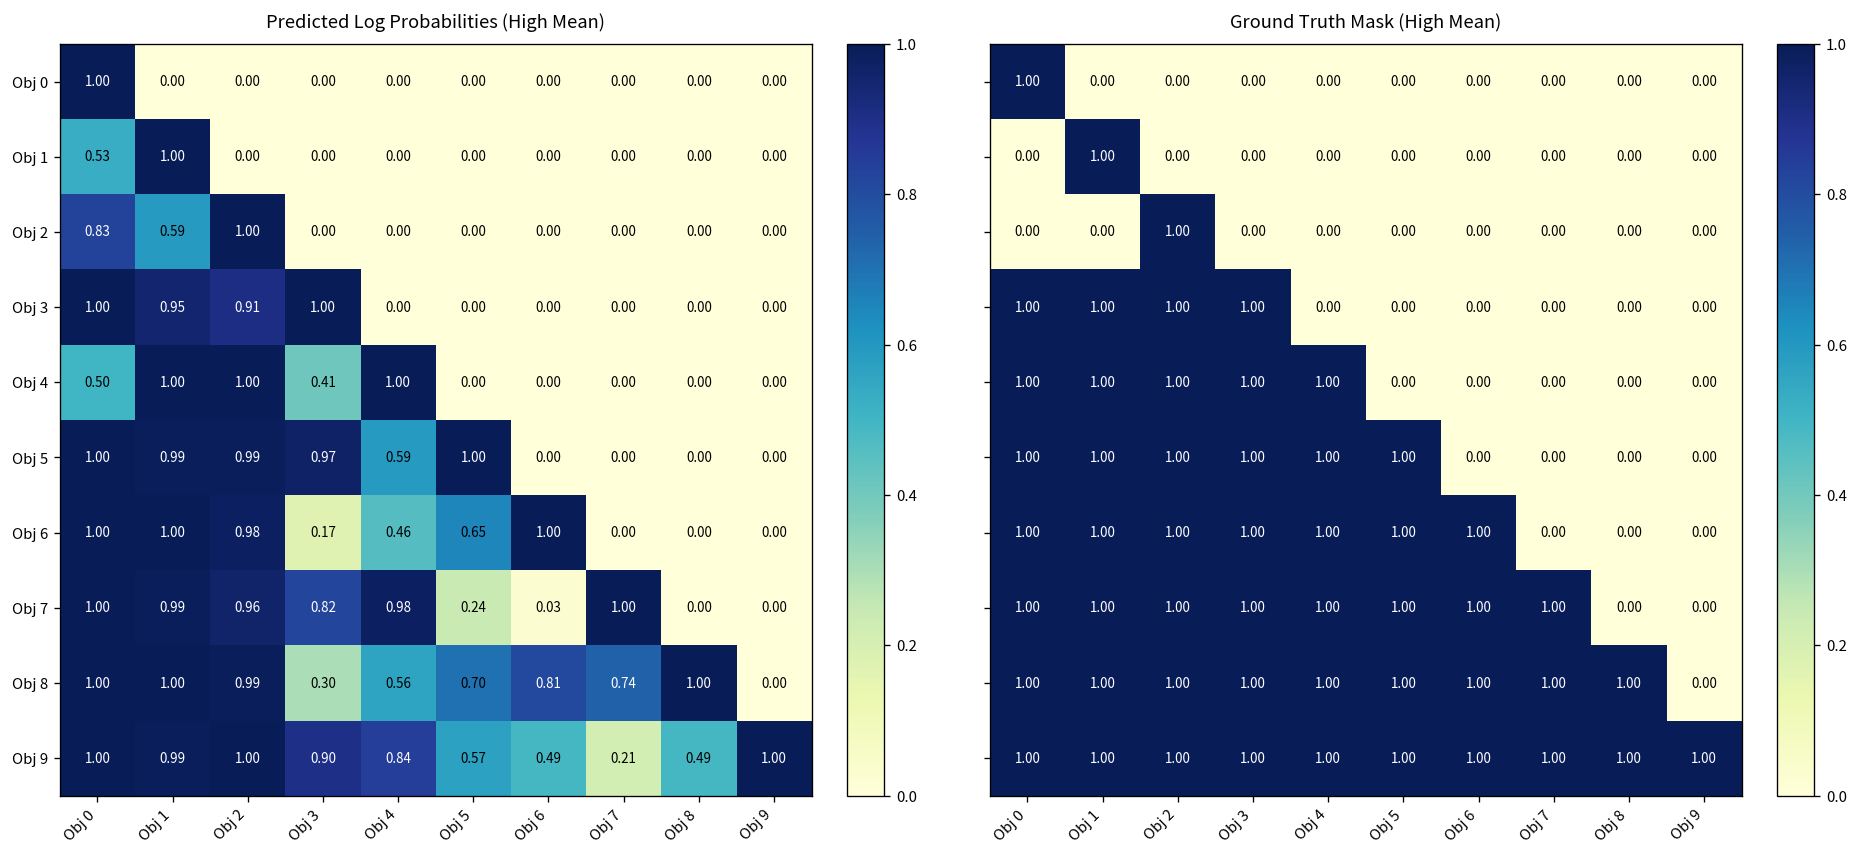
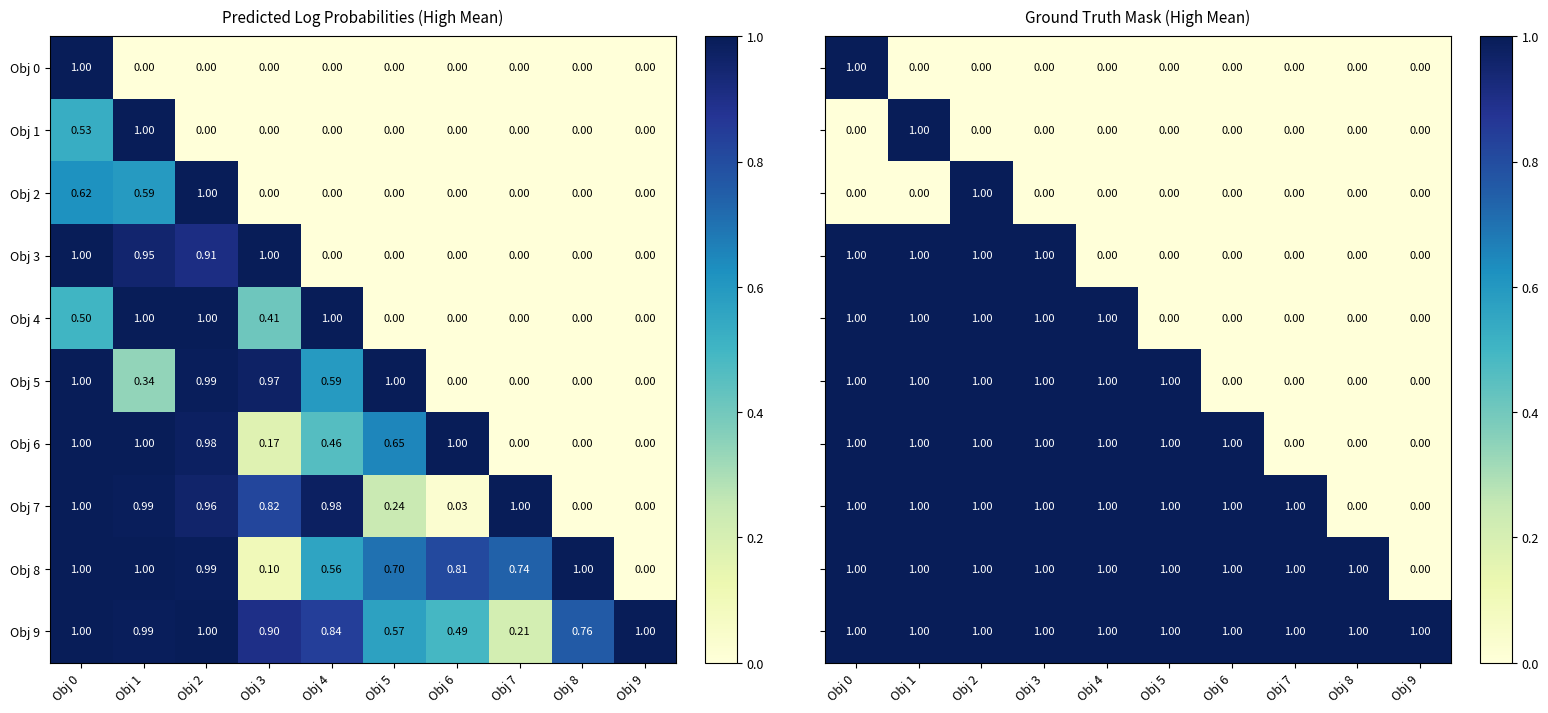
  {
    "Predicted Log Probabilities (High Mean)": {
      "Obj 0": {
        "Obj 0": 1.00,
        "Obj 1": 0.00,
        "Obj 2": 0.00,
        "Obj 3": 0.00,
        "Obj 4": 0.00,
        "Obj 5": 0.00,
        "Obj 6": 0.00,
        "Obj 7": 0.00,
        "Obj 8": 0.00,
        "Obj 9": 0.00
      },
      "Obj 1": {
        "Obj 0": 0.53,
        "Obj 1": 1.00,
        "Obj 2": 0.00,
        "Obj 3": 0.00,
        "Obj 4": 0.00,
        "Obj 5": 0.00,
        "Obj 6": 0.00,
        "Obj 7": 0.00,
        "Obj 8": 0.00,
        "Obj 9": 0.00
      },
      "Obj 2": {
-       "Obj 0": 0.83,
+       "Obj 0": 0.62,
        "Obj 1": 0.59,
        "Obj 2": 1.00,
        "Obj 3": 0.00,
        "Obj 4": 0.00,
        "Obj 5": 0.00,
        "Obj 6": 0.00,
        "Obj 7": 0.00,
        "Obj 8": 0.00,
        "Obj 9": 0.00
      },
      "Obj 3": {
        "Obj 0": 1.00,
        "Obj 1": 0.95,
        "Obj 2": 0.91,
        "Obj 3": 1.00,
        "Obj 4": 0.00,
        "Obj 5": 0.00,
        "Obj 6": 0.00,
        "Obj 7": 0.00,
        "Obj 8": 0.00,
        "Obj 9": 0.00
      },
      "Obj 4": {
        "Obj 0": 0.50,
        "Obj 1": 1.00,
        "Obj 2": 1.00,
        "Obj 3": 0.41,
        "Obj 4": 1.00,
        "Obj 5": 0.00,
        "Obj 6": 0.00,
        "Obj 7": 0.00,
        "Obj 8": 0.00,
        "Obj 9": 0.00
      },
      "Obj 5": {
        "Obj 0": 1.00,
-       "Obj 1": 0.99,
+       "Obj 1": 0.34,
        "Obj 2": 0.99,
        "Obj 3": 0.97,
        "Obj 4": 0.59,
        "Obj 5": 1.00,
        "Obj 6": 0.00,
        "Obj 7": 0.00,
        "Obj 8": 0.00,
        "Obj 9": 0.00
      },
      "Obj 6": {
        "Obj 0": 1.00,
        "Obj 1": 1.00,
        "Obj 2": 0.98,
        "Obj 3": 0.17,
        "Obj 4": 0.46,
        "Obj 5": 0.65,
        "Obj 6": 1.00,
        "Obj 7": 0.00,
        "Obj 8": 0.00,
        "Obj 9": 0.00
      },
      "Obj 7": {
        "Obj 0": 1.00,
        "Obj 1": 0.99,
        "Obj 2": 0.96,
        "Obj 3": 0.82,
        "Obj 4": 0.98,
        "Obj 5": 0.24,
        "Obj 6": 0.03,
        "Obj 7": 1.00,
        "Obj 8": 0.00,
        "Obj 9": 0.00
      },
      "Obj 8": {
        "Obj 0": 1.00,
        "Obj 1": 1.00,
        "Obj 2": 0.99,
-       "Obj 3": 0.30,
+       "Obj 3": 0.10,
        "Obj 4": 0.56,
        "Obj 5": 0.70,
        "Obj 6": 0.81,
        "Obj 7": 0.74,
        "Obj 8": 1.00,
        "Obj 9": 0.00
      },
      "Obj 9": {
        "Obj 0": 1.00,
        "Obj 1": 0.99,
        "Obj 2": 1.00,
        "Obj 3": 0.90,
        "Obj 4": 0.84,
        "Obj 5": 0.57,
        "Obj 6": 0.49,
        "Obj 7": 0.21,
-       "Obj 8": 0.49,
+       "Obj 8": 0.76,
        "Obj 9": 1.00
      }
    }
  }
